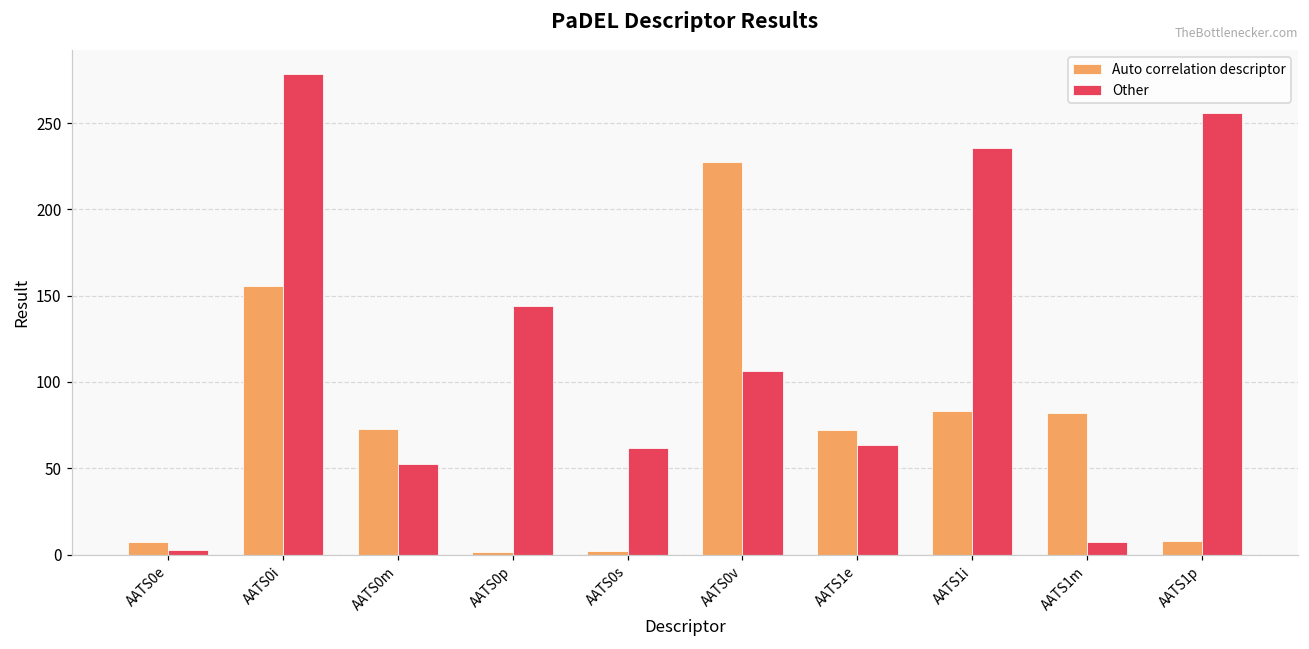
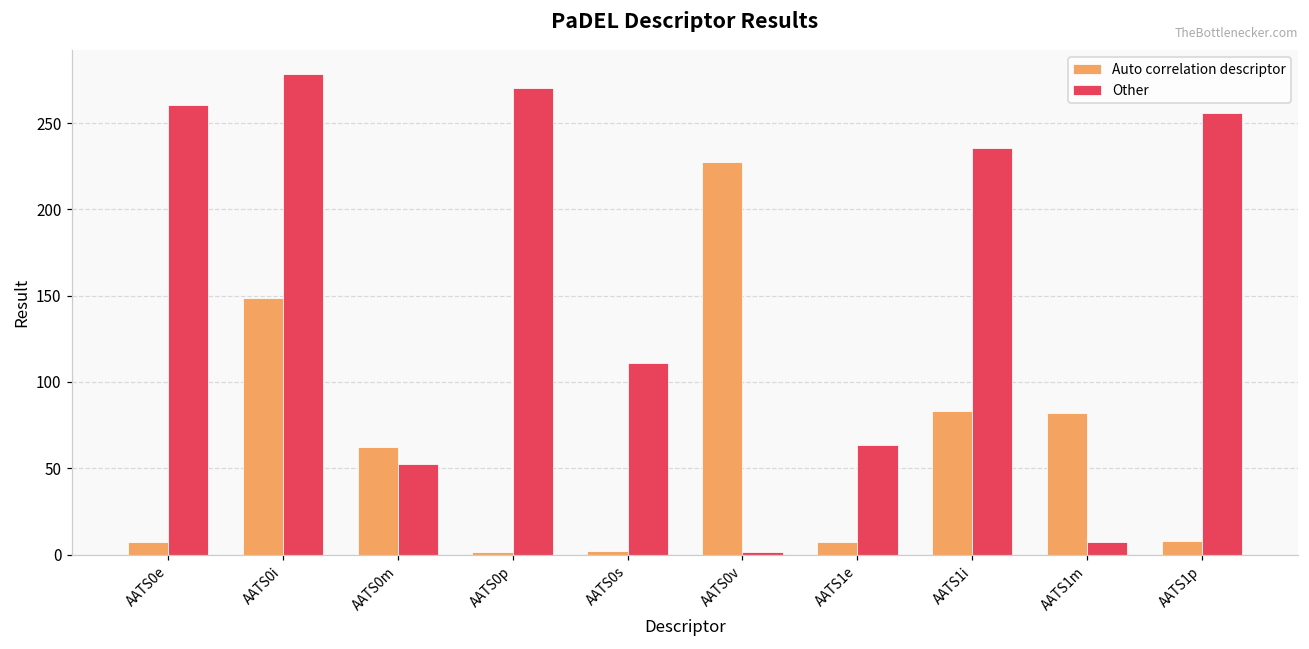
  {
    "Auto correlation descriptor": {
      "AATS0e": 7,
-     "AATS0i": 156,
-     "AATS0m": 73,
+     "AATS0i": 148,
+     "AATS0m": 62,
      "AATS0p": 2,
      "AATS0s": 2,
      "AATS0v": 227,
-     "AATS1e": 72,
+     "AATS1e": 7,
      "AATS1i": 83,
      "AATS1m": 82,
      "AATS1p": 8
    },
    "Other": {
-     "AATS0e": 3,
+     "AATS0e": 261,
      "AATS0i": 278,
      "AATS0m": 52,
-     "AATS0p": 144,
-     "AATS0s": 62,
-     "AATS0v": 106,
+     "AATS0p": 270,
+     "AATS0s": 111,
+     "AATS0v": 2,
      "AATS1e": 63,
      "AATS1i": 236,
      "AATS1m": 7,
      "AATS1p": 256
    }
  }
